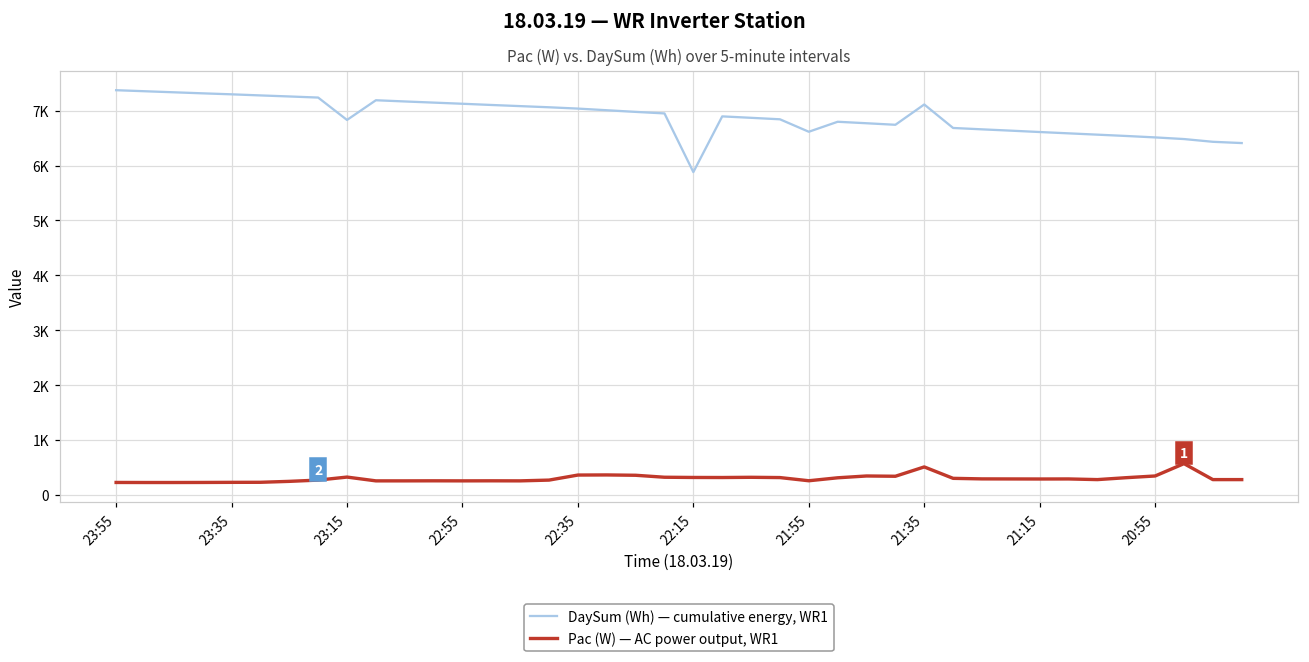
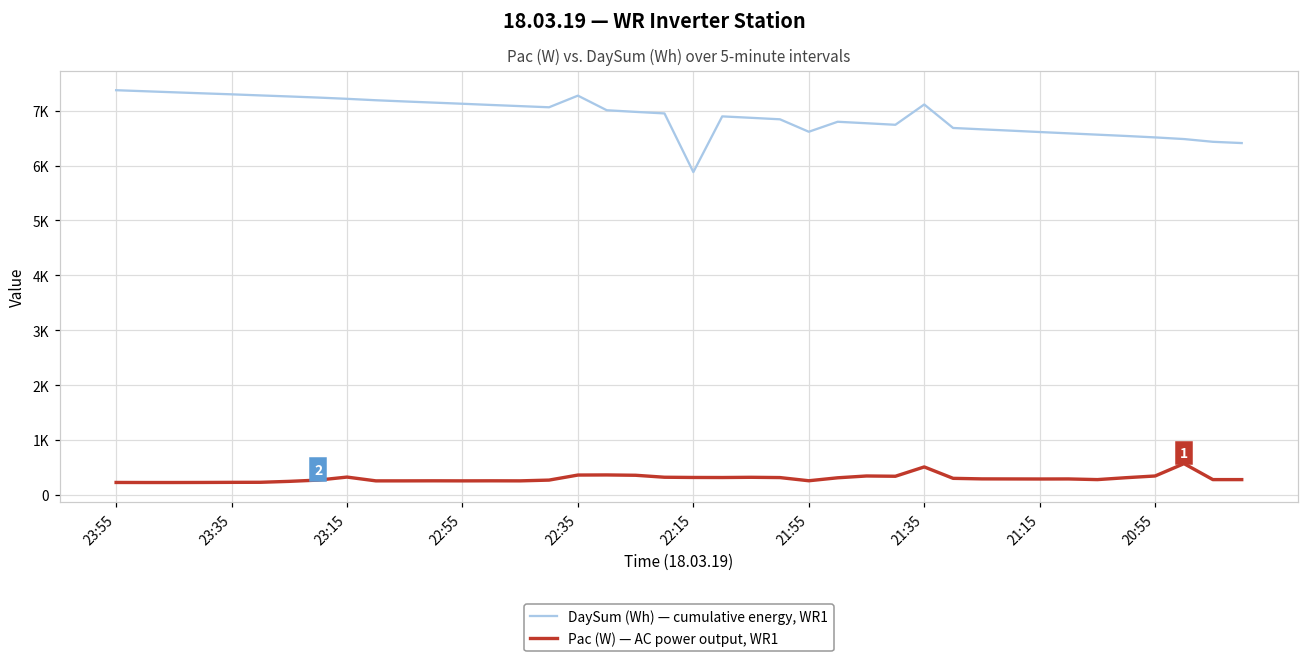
  {
    "DaySum (Wh) — cumulative energy, WR1": {
      "23:55": 7400,
      "23:35": 7300,
-     "23:15": 6800,
+     "23:15": 7200,
      "22:55": 7100,
-     "22:35": 7000,
+     "22:35": 7300,
      "22:15": 5900,
      "21:55": 6600,
      "21:35": 7100,
      "21:15": 6600,
      "20:55": 6500
    },
    "Pac (W) — AC power output, WR1": {
      "23:55": 200,
      "23:35": 200,
      "23:15": 300,
      "22:55": 300,
      "22:35": 400,
      "22:15": 300,
      "21:55": 300,
      "21:35": 500,
      "21:15": 300,
      "20:55": 300
    }
  }
